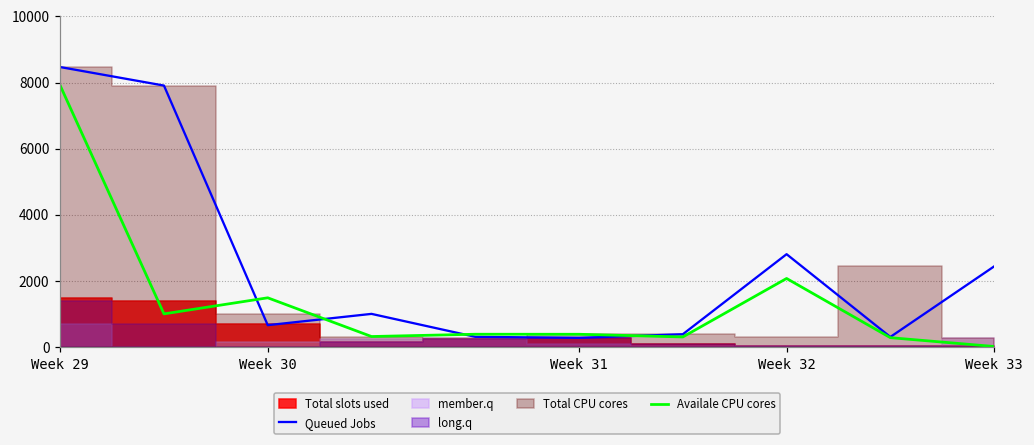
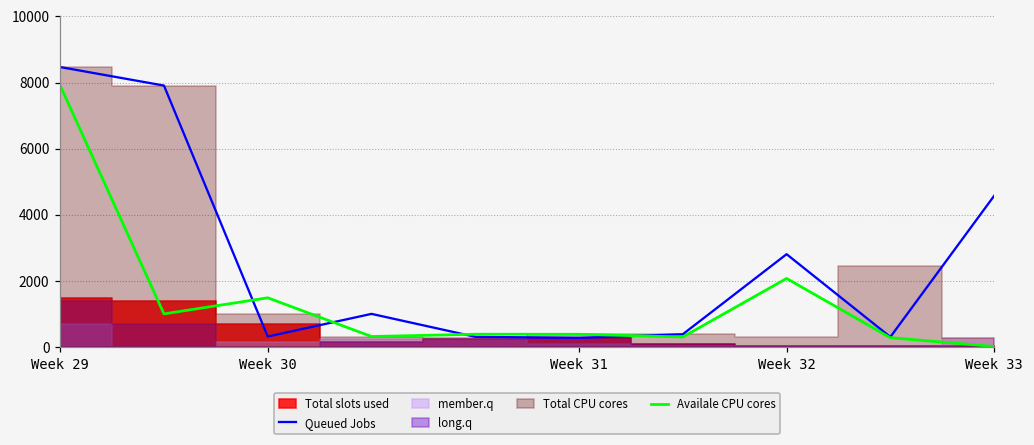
  {
    "Queued Jobs": {
-     "Week 30": 700,
+     "Week 30": 300,
      "Week 31": 300,
      "Week 32": 2800,
-     "Week 33": 2400
+     "Week 33": 4600
    },
    "Availale CPU cores": {
      "Week 29": 7900,
      "Week 30": 1500,
      "Week 31": 400,
      "Week 32": 2100
    }
  }
